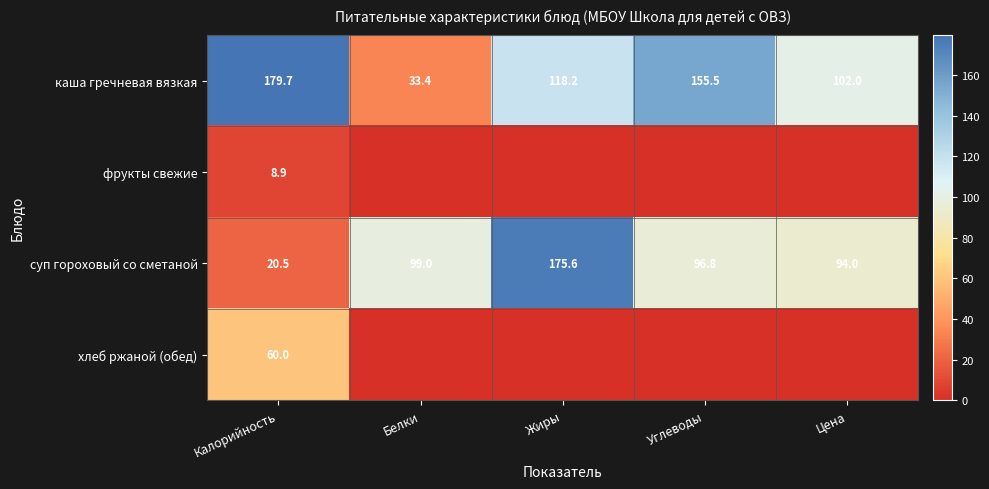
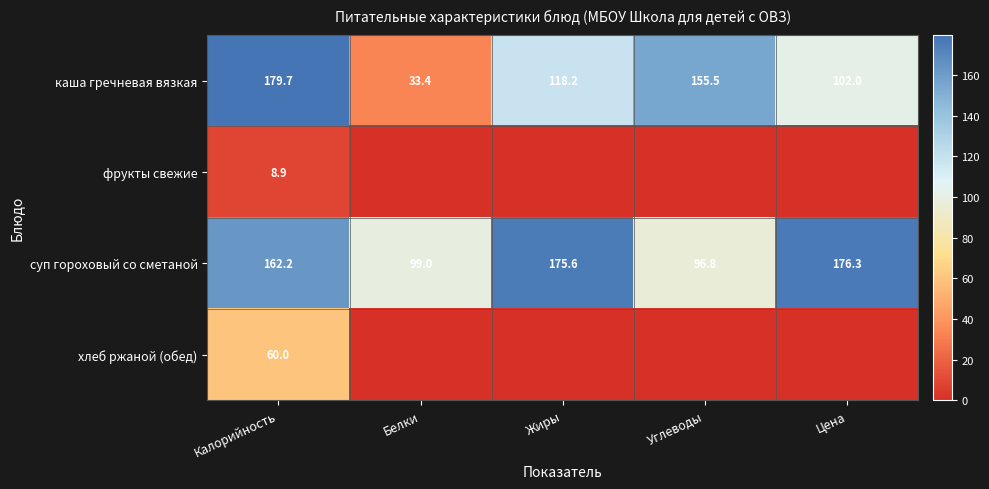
  {
    "каша гречневая вязкая": {
      "Калорийность": 179.7,
      "Белки": 33.4,
      "Жиры": 118.2,
      "Углеводы": 155.5
    },
    "фрукты свежие": {
      "Калорийность": 8.9
    },
    "суп гороховый со сметаной": {
-     "Калорийность": 20.5,
+     "Калорийность": 162.2,
      "Жиры": 175.6,
-     "Цена": 94.0
+     "Цена": 176.3
    },
    "хлеб ржаной (обед)": {
      "Калорийность": 60.0
    }
  }
